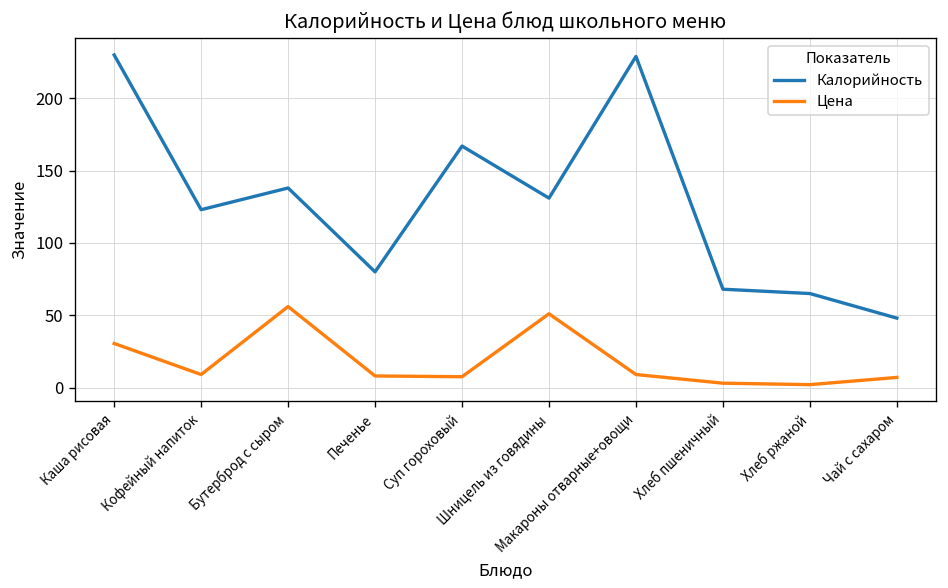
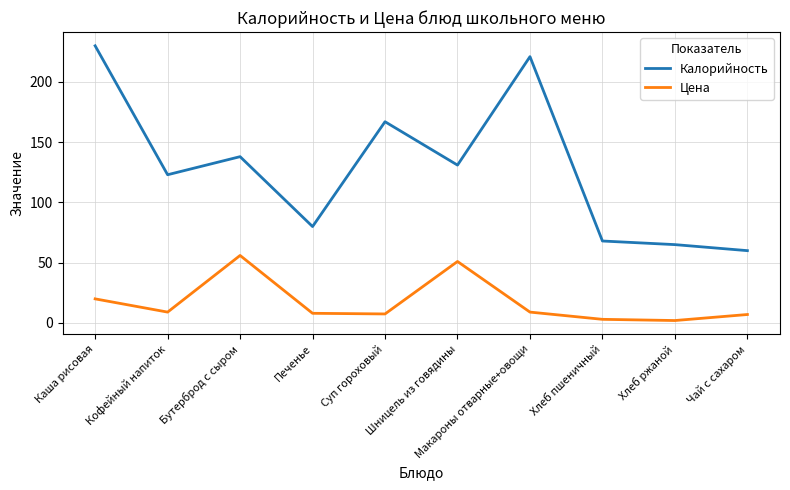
  {
    "Калорийность": {
      "Каша рисовая": 230,
      "Кофейный напиток": 123,
      "Бутерброд с сыром": 138,
      "Печенье": 80,
      "Суп гороховый": 167,
      "Шницель из говядины": 131,
-     "Макароны отварные+овощи": 229,
+     "Макароны отварные+овощи": 221,
      "Хлеб пшеничный": 68,
      "Хлеб ржаной": 65,
-     "Чай с сахаром": 48
+     "Чай с сахаром": 60
    },
    "Цена": {
-     "Каша рисовая": 30,
+     "Каша рисовая": 20,
      "Кофейный напиток": 9,
      "Бутерброд с сыром": 56,
      "Печенье": 8,
      "Суп гороховый": 7,
      "Шницель из говядины": 51,
      "Макароны отварные+овощи": 9,
      "Хлеб пшеничный": 3,
      "Хлеб ржаной": 2,
      "Чай с сахаром": 7
    }
  }
